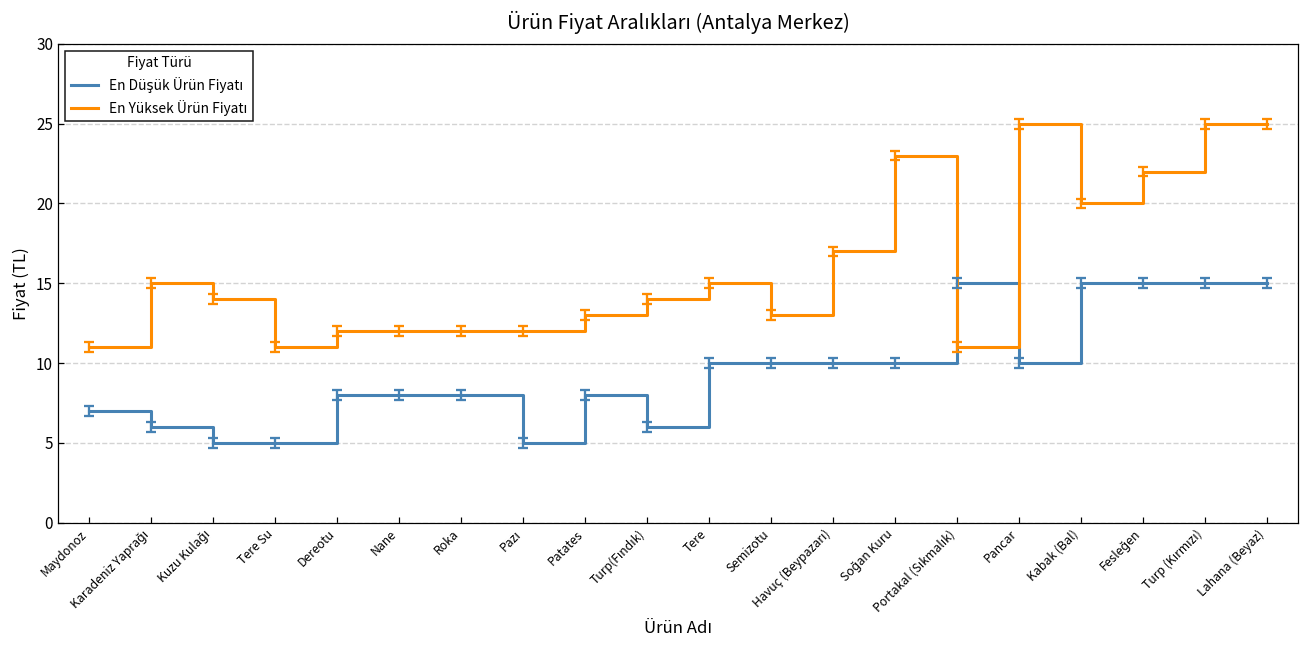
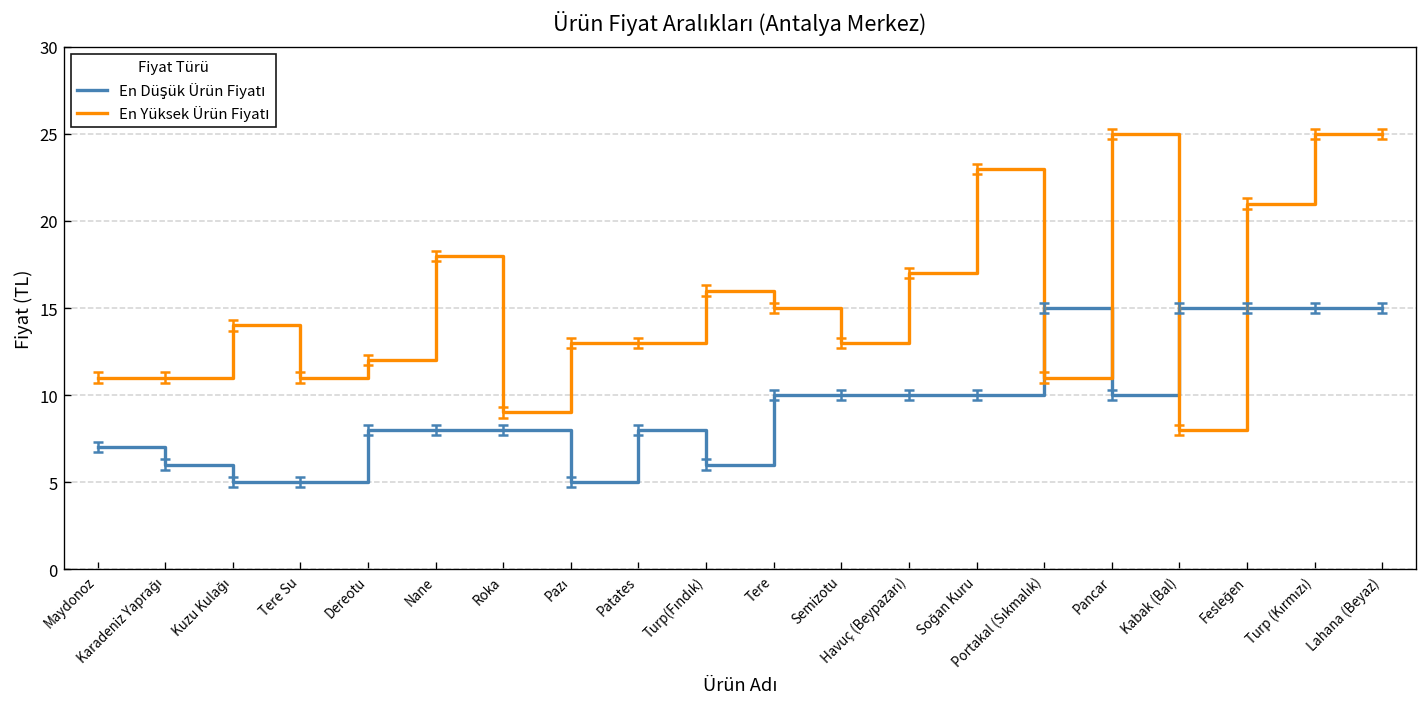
  {
    "En Yüksek Ürün Fiyatı": {
      "Maydonoz": 11,
-     "Karadeniz Yaprağı": 15,
+     "Karadeniz Yaprağı": 11,
      "Kuzu Kulağı": 14,
      "Tere Su": 11,
      "Dereotu": 12,
-     "Nane": 12,
-     "Roka": 12,
-     "Pazı": 12,
+     "Nane": 18,
+     "Roka": 9,
+     "Pazı": 13,
      "Patates": 13,
-     "Turp(Fındık)": 14,
+     "Turp(Fındık)": 16,
      "Tere": 15,
      "Semizotu": 13,
      "Havuç (Beypazarı)": 17,
      "Soğan Kuru": 23,
      "Portakal (Sıkmalık)": 11,
      "Pancar": 25,
-     "Kabak (Bal)": 20,
-     "Fesleğen": 22,
+     "Kabak (Bal)": 8,
+     "Fesleğen": 21,
      "Turp (Kırmızı)": 25,
      "Lahana (Beyaz)": 25
    }
  }
